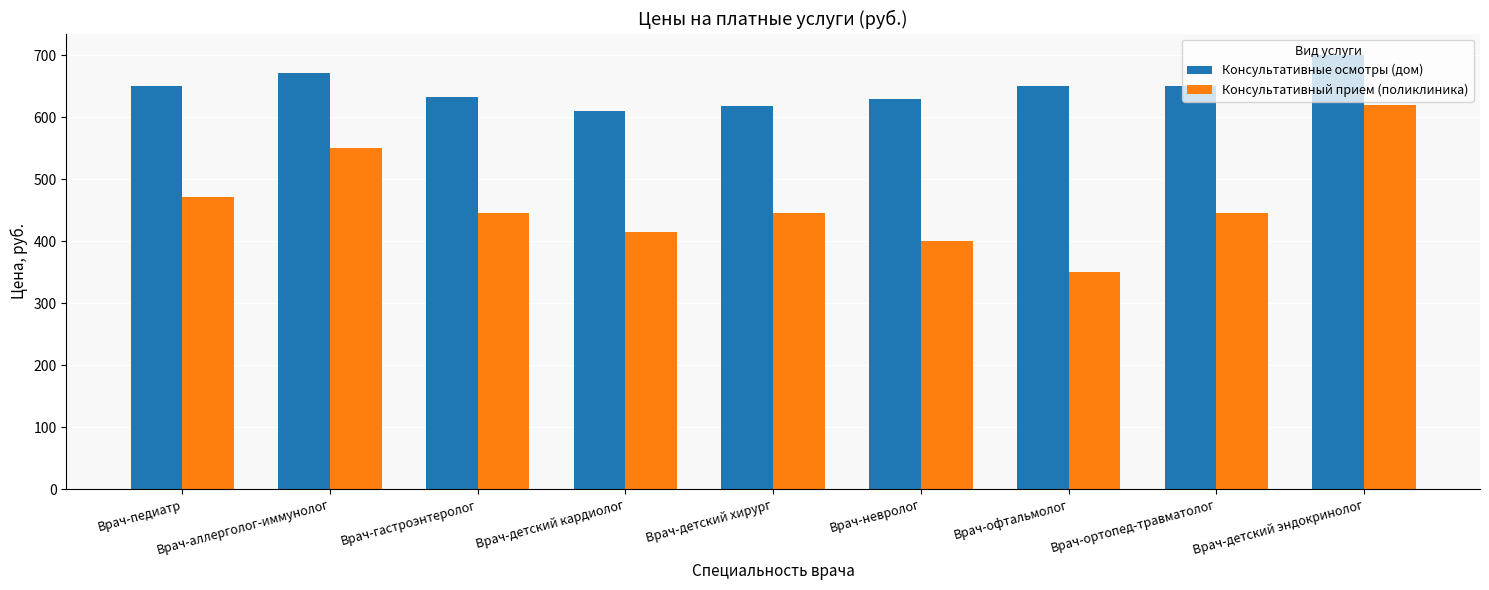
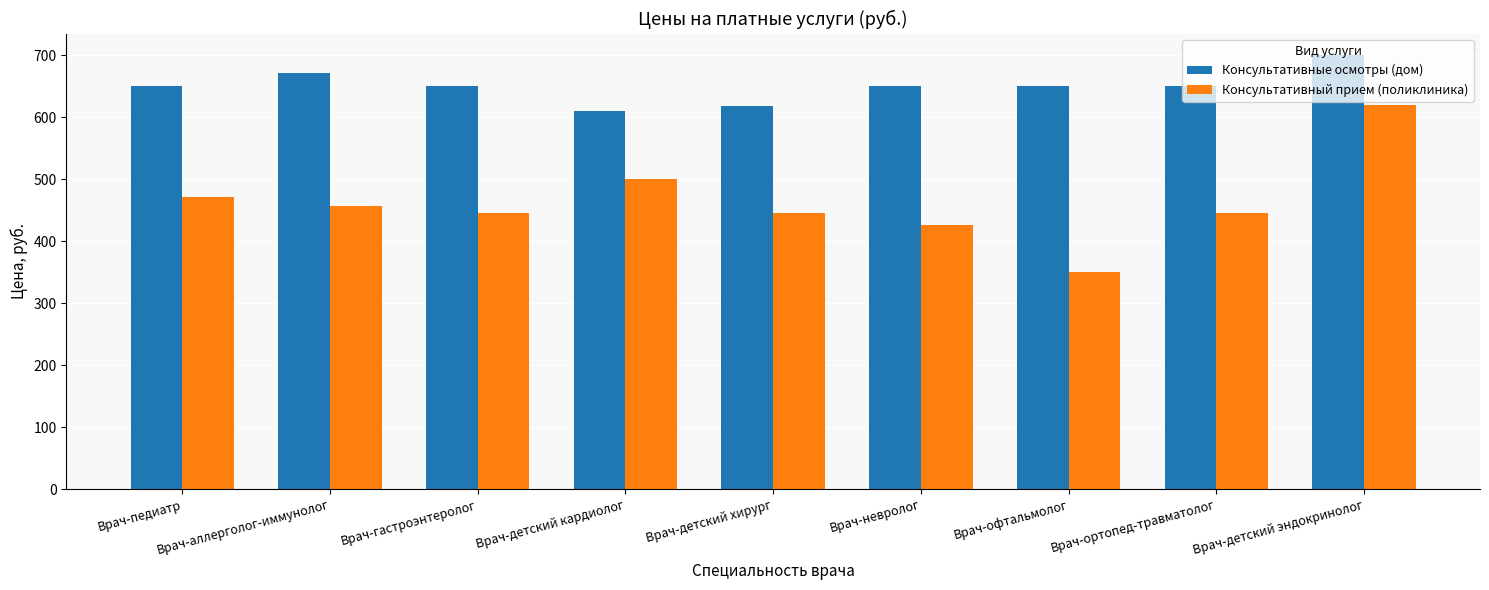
  {
    "Консультативные осмотры (дом)": {
      "Врач-педиатр": 650,
      "Врач-аллерголог-иммунолог": 670,
-     "Врач-гастроэнтеролог": 630,
+     "Врач-гастроэнтеролог": 650,
      "Врач-детский кардиолог": 610,
      "Врач-детский хирург": 620,
-     "Врач-невролог": 630,
+     "Врач-невролог": 650,
      "Врач-офтальмолог": 650
    },
    "Консультативный прием (поликлиника)": {
      "Врач-педиатр": 470,
-     "Врач-аллерголог-иммунолог": 550,
+     "Врач-аллерголог-иммунолог": 460,
      "Врач-гастроэнтеролог": 450,
-     "Врач-детский кардиолог": 420,
+     "Врач-детский кардиолог": 500,
      "Врач-детский хирург": 450,
-     "Врач-невролог": 400,
+     "Врач-невролог": 430,
      "Врач-офтальмолог": 350,
      "Врач-ортопед-травматолог": 450,
      "Врач-детский эндокринолог": 620
    }
  }
